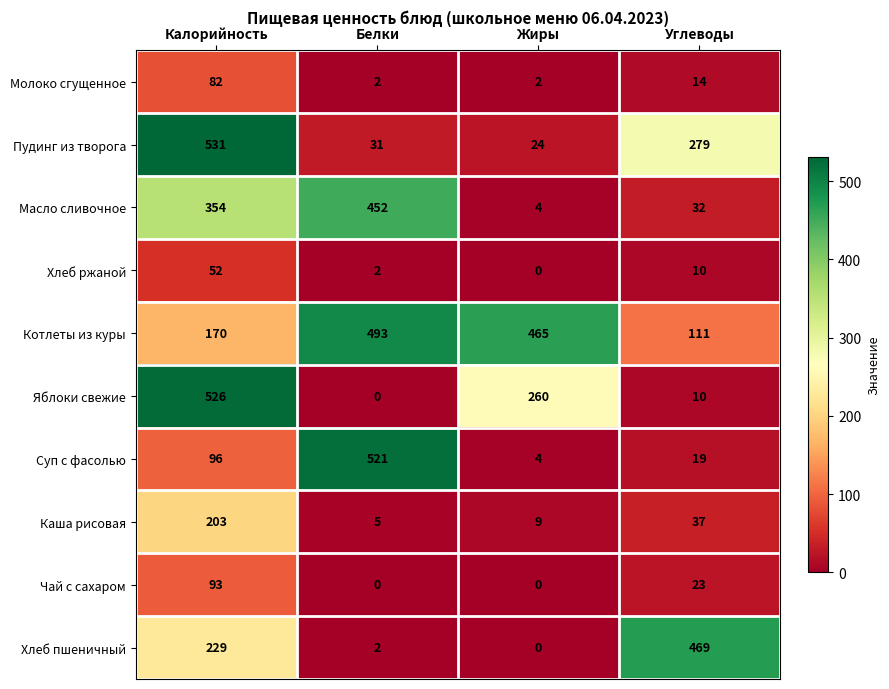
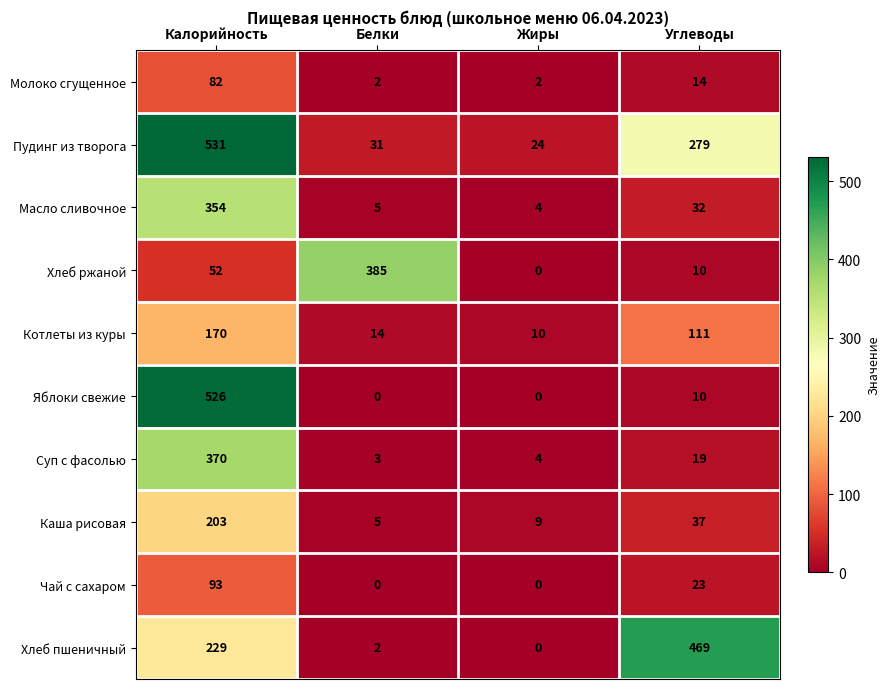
  {
    "Молоко сгущенное": {
      "Калорийность": 82,
      "Белки": 2,
      "Жиры": 2,
      "Углеводы": 14
    },
    "Пудинг из творога": {
      "Калорийность": 531,
      "Белки": 31,
      "Жиры": 24,
      "Углеводы": 279
    },
    "Масло сливочное": {
      "Калорийность": 354,
-     "Белки": 452,
+     "Белки": 5,
      "Жиры": 4,
      "Углеводы": 32
    },
    "Хлеб ржаной": {
      "Калорийность": 52,
-     "Белки": 2,
+     "Белки": 385,
      "Жиры": 0,
      "Углеводы": 10
    },
    "Котлеты из куры": {
      "Калорийность": 170,
-     "Белки": 493,
-     "Жиры": 465,
+     "Белки": 14,
+     "Жиры": 10,
      "Углеводы": 111
    },
    "Яблоки свежие": {
      "Калорийность": 526,
      "Белки": 0,
-     "Жиры": 260,
+     "Жиры": 0,
      "Углеводы": 10
    },
    "Суп с фасолью": {
-     "Калорийность": 96,
-     "Белки": 521,
+     "Калорийность": 370,
+     "Белки": 3,
      "Жиры": 4,
      "Углеводы": 19
    },
    "Каша рисовая": {
      "Калорийность": 203,
      "Белки": 5,
      "Жиры": 9,
      "Углеводы": 37
    },
    "Чай с сахаром": {
      "Калорийность": 93,
      "Белки": 0,
      "Жиры": 0,
      "Углеводы": 23
    },
    "Хлеб пшеничный": {
      "Калорийность": 229,
      "Белки": 2,
      "Жиры": 0,
      "Углеводы": 469
    }
  }
